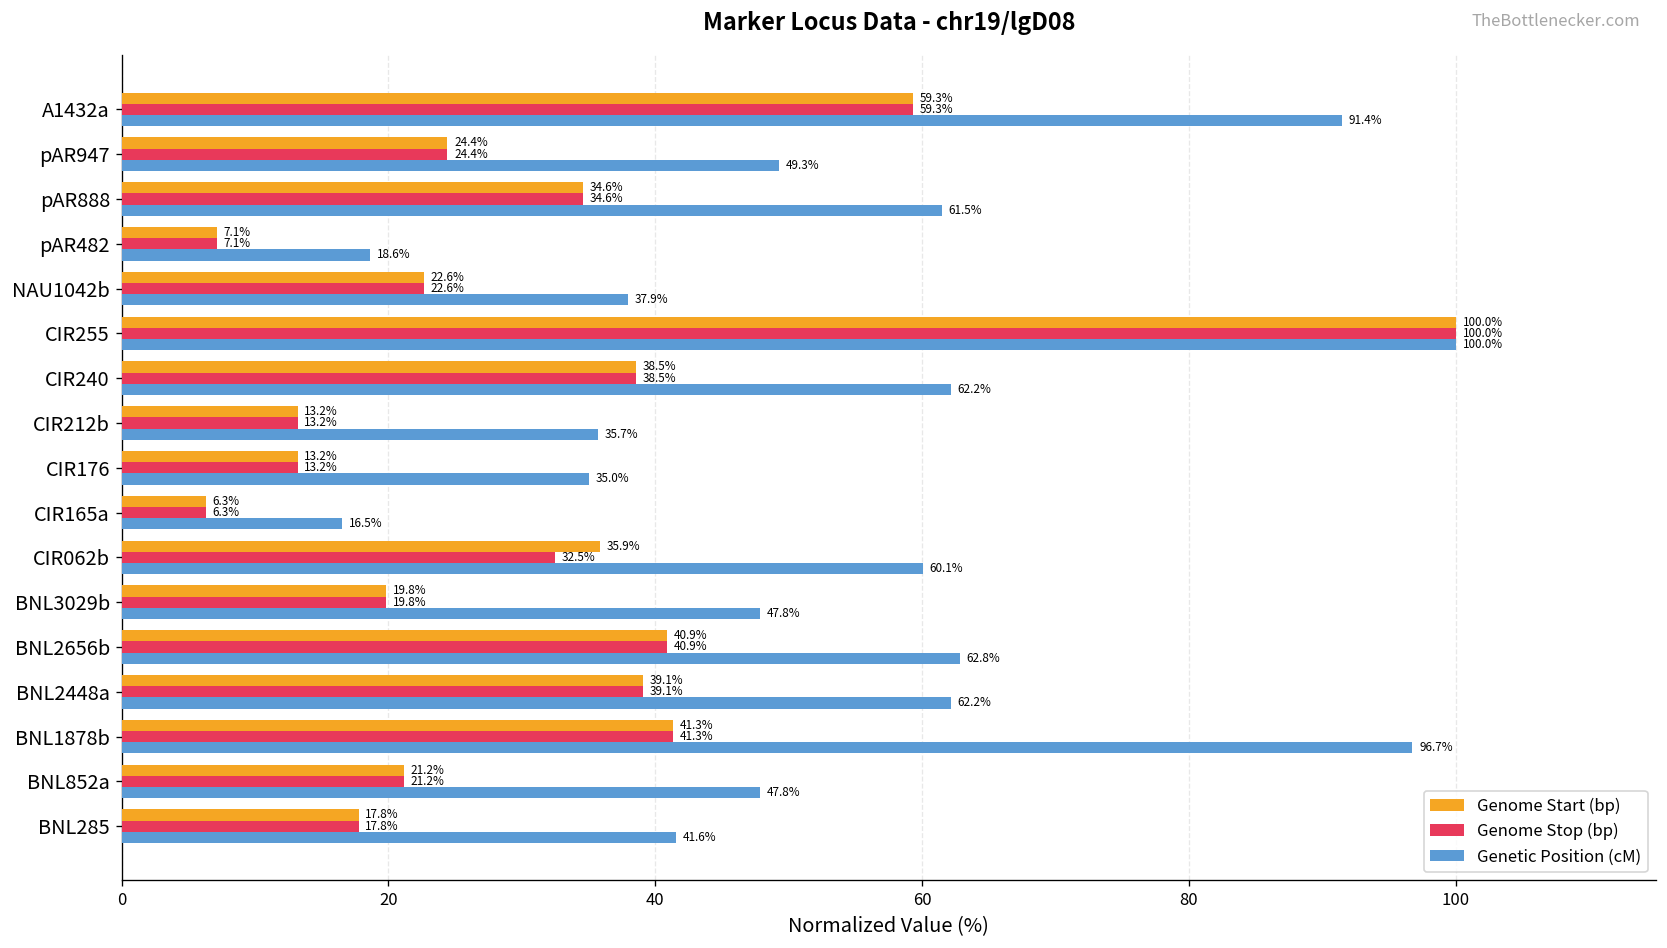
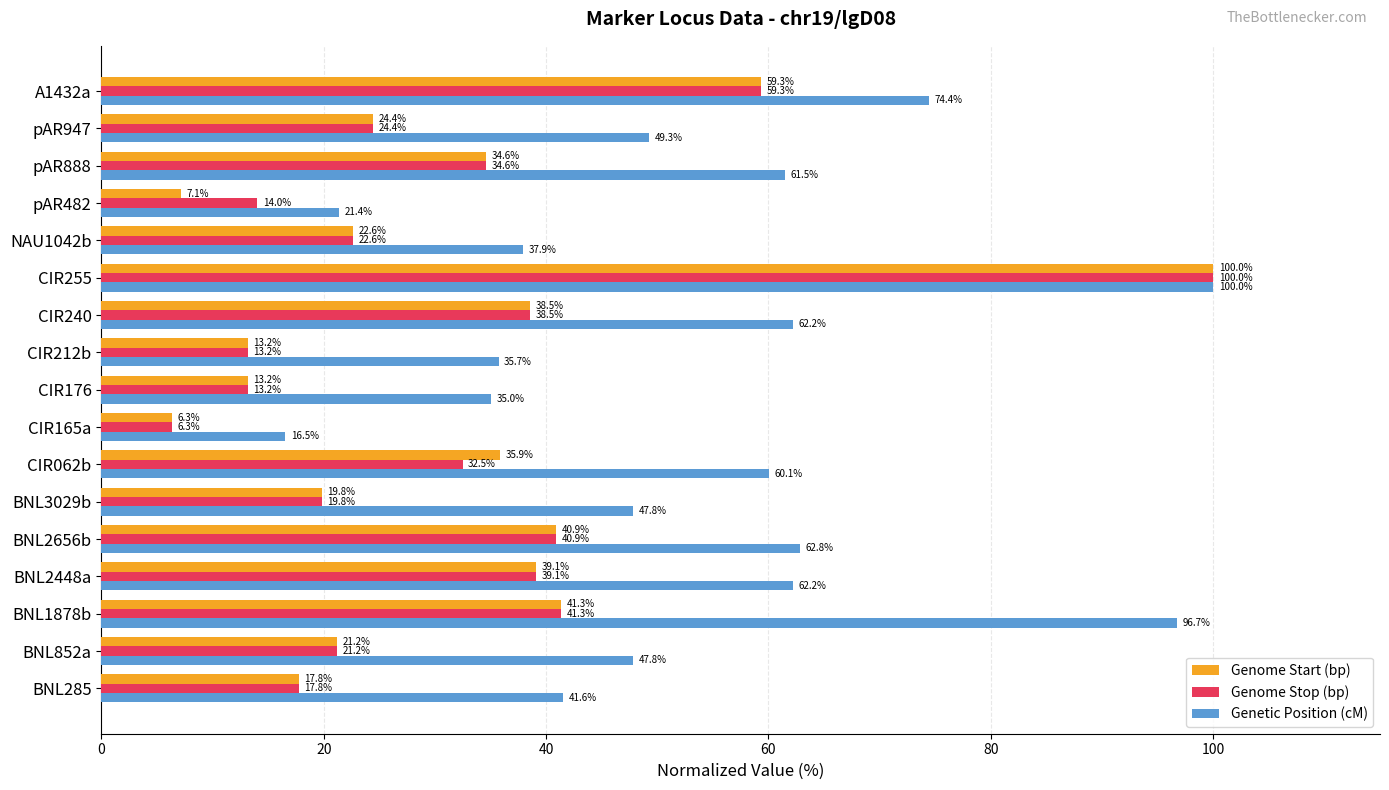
  {
    "Genome Start (bp)": {
      "A1432a": "59.3%",
      "pAR947": "24.4%",
      "pAR888": "34.6%",
      "pAR482": "7.1%",
      "NAU1042b": "22.6%",
      "CIR255": "100.0%",
      "CIR240": "38.5%",
      "CIR212b": "13.2%",
      "CIR176": "13.2%",
      "CIR165a": "6.3%",
      "CIR062b": "35.9%",
      "BNL3029b": "19.8%",
      "BNL2656b": "40.9%",
      "BNL2448a": "39.1%",
      "BNL1878b": "41.3%",
      "BNL852a": "21.2%",
      "BNL285": "17.8%"
    },
    "Genome Stop (bp)": {
      "A1432a": "59.3%",
      "pAR947": "24.4%",
      "pAR888": "34.6%",
-     "pAR482": "7.1%",
+     "pAR482": "14.0%",
      "NAU1042b": "22.6%",
      "CIR255": "100.0%",
      "CIR240": "38.5%",
      "CIR212b": "13.2%",
      "CIR176": "13.2%",
      "CIR165a": "6.3%",
      "CIR062b": "32.5%",
      "BNL3029b": "19.8%",
      "BNL2656b": "40.9%",
      "BNL2448a": "39.1%",
      "BNL1878b": "41.3%",
      "BNL852a": "21.2%",
      "BNL285": "17.8%"
    },
    "Genetic Position (cM)": {
-     "A1432a": "91.4%",
+     "A1432a": "74.4%",
      "pAR947": "49.3%",
      "pAR888": "61.5%",
-     "pAR482": "18.6%",
+     "pAR482": "21.4%",
      "NAU1042b": "37.9%",
      "CIR255": "100.0%",
      "CIR240": "62.2%",
      "CIR212b": "35.7%",
      "CIR176": "35.0%",
      "CIR165a": "16.5%",
      "CIR062b": "60.1%",
      "BNL3029b": "47.8%",
      "BNL2656b": "62.8%",
      "BNL2448a": "62.2%",
      "BNL1878b": "96.7%",
      "BNL852a": "47.8%",
      "BNL285": "41.6%"
    }
  }
